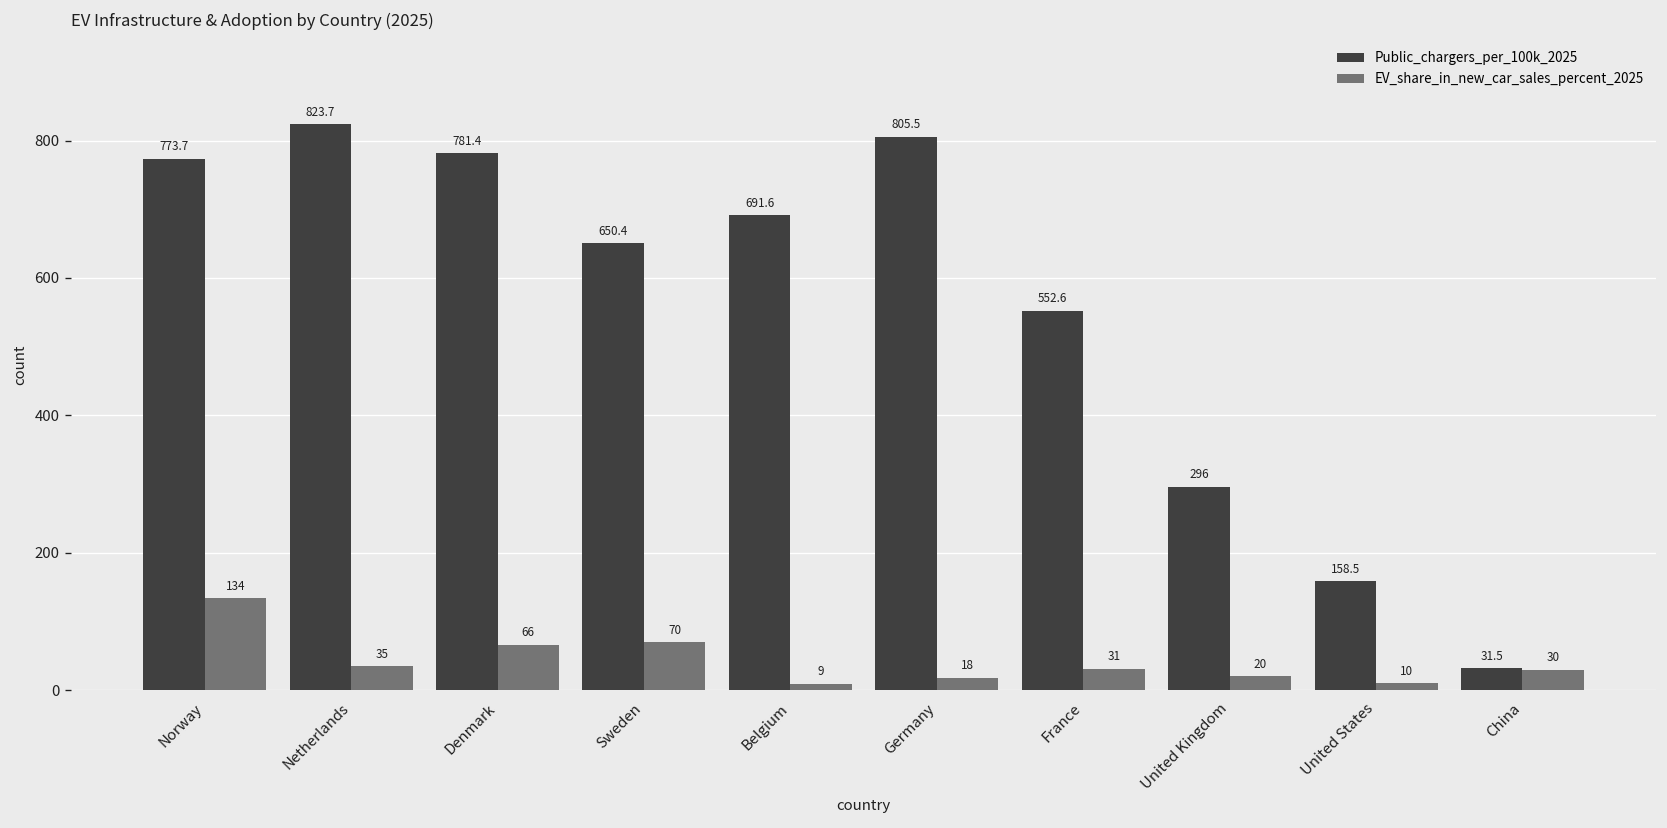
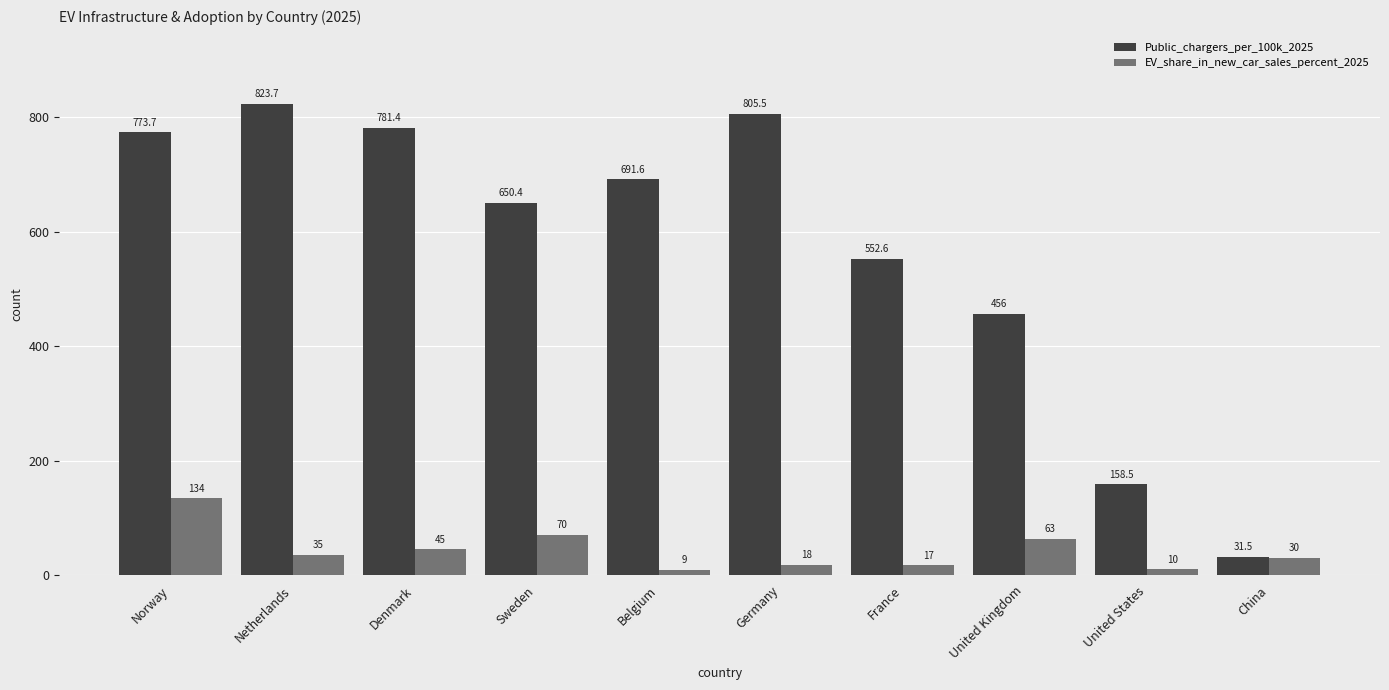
  {
    "Public_chargers_per_100k_2025": {
      "Norway": 773.7,
      "Netherlands": 823.7,
      "Denmark": 781.4,
      "Sweden": 650.4,
      "Belgium": 691.6,
      "Germany": 805.5,
      "France": 552.6,
-     "United Kingdom": 296,
+     "United Kingdom": 456,
      "United States": 158.5,
      "China": 31.5
    },
    "EV_share_in_new_car_sales_percent_2025": {
      "Norway": 134,
      "Netherlands": 35,
-     "Denmark": 66,
+     "Denmark": 45,
      "Sweden": 70,
      "Belgium": 9,
      "Germany": 18,
-     "France": 31,
-     "United Kingdom": 20,
+     "France": 17,
+     "United Kingdom": 63,
      "United States": 10,
      "China": 30
    }
  }
